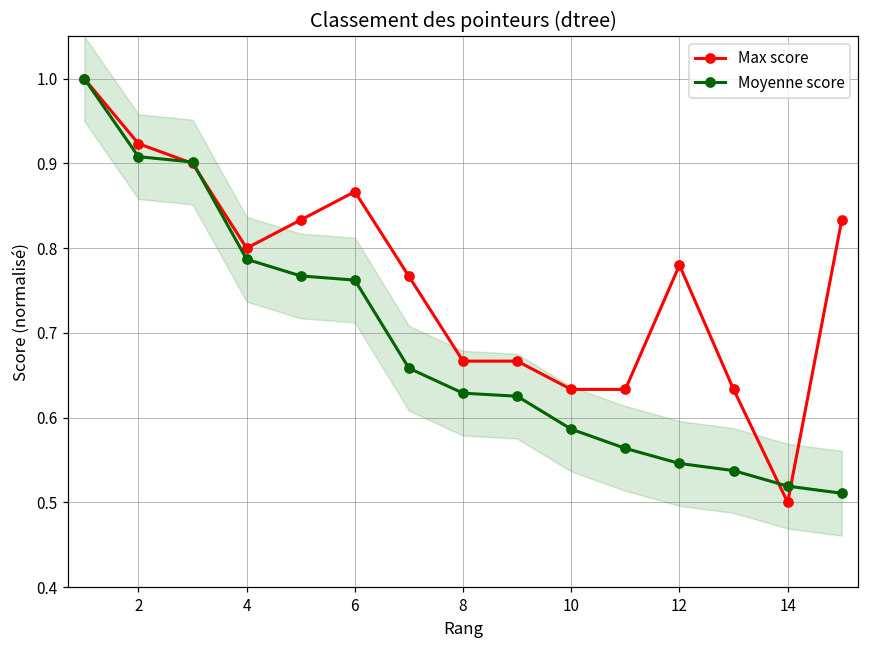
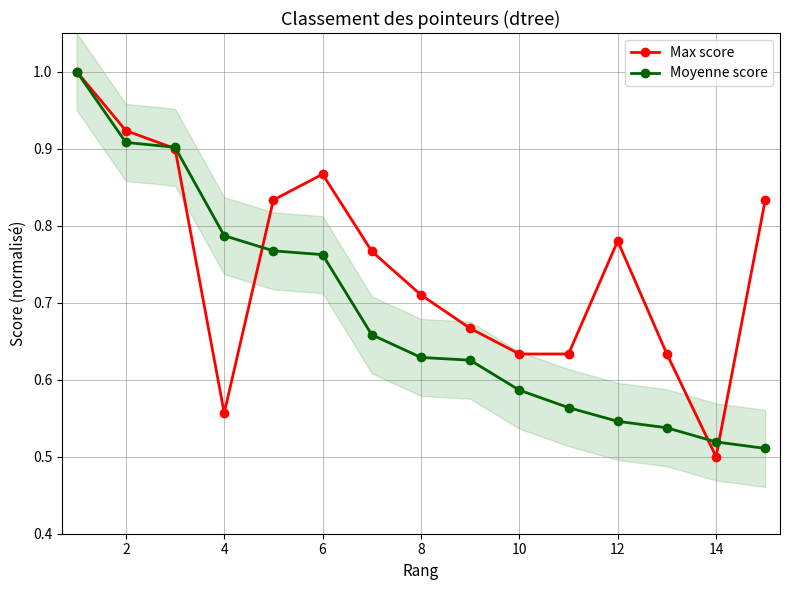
  {
    "Max score": {
      "2": 0.92,
-     "4": 0.80,
+     "4": 0.56,
      "6": 0.87,
-     "8": 0.67,
+     "8": 0.71,
      "12": 0.78,
      "14": 0.50
    }
  }
